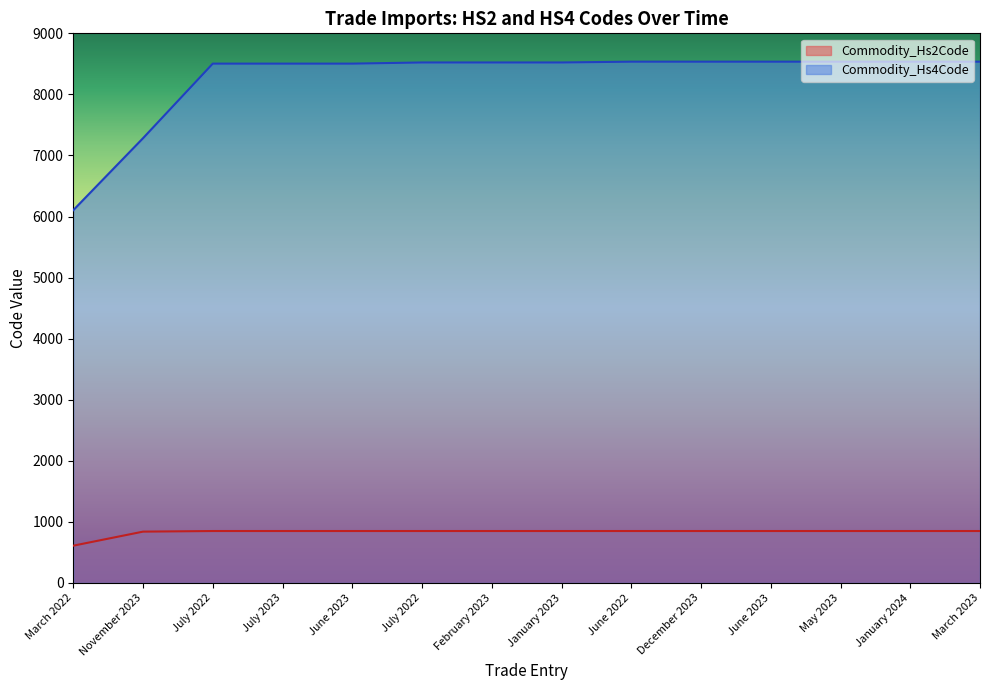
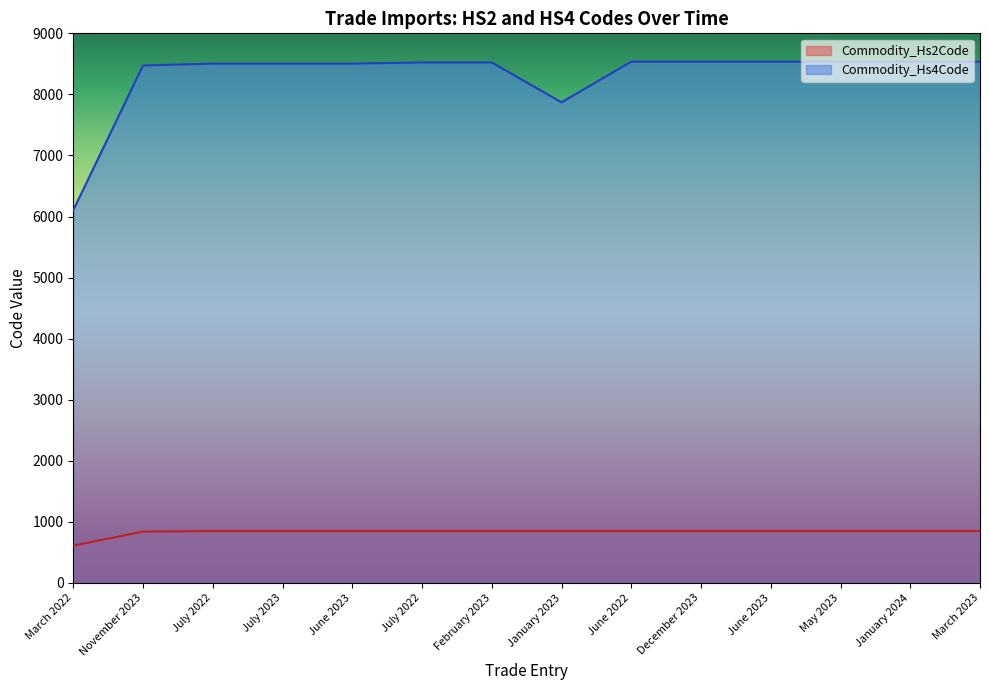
  {
    "Commodity_Hs2Code": {
      "March 2022": 600,
      "November 2023": 800,
      "July 2023": 900,
      "February 2023": 900,
      "January 2023": 900,
      "June 2022": 900,
      "December 2023": 900,
      "May 2023": 900,
      "January 2024": 900,
      "March 2023": 900
    },
    "Commodity_Hs4Code": {
      "March 2022": 6100,
-     "November 2023": 7300,
+     "November 2023": 8500,
      "July 2023": 8500,
      "February 2023": 8500,
-     "January 2023": 8500,
+     "January 2023": 7900,
      "June 2022": 8500,
      "December 2023": 8500,
      "March 2023": 8500
    }
  }
